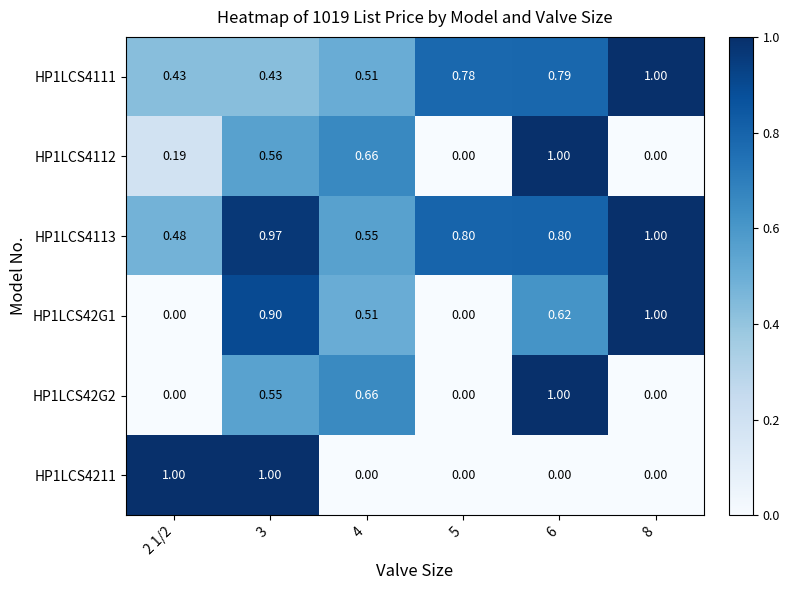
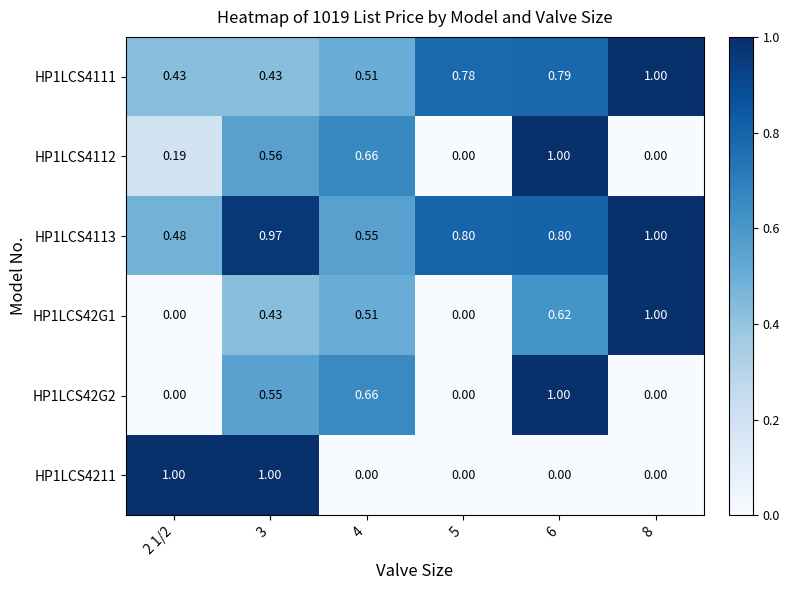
  {
    "HP1LCS4111": {
      "2 1/2": 0.43,
      "3": 0.43,
      "4": 0.51,
      "5": 0.78,
      "6": 0.79,
      "8": 1.00
    },
    "HP1LCS4112": {
      "2 1/2": 0.19,
      "3": 0.56,
      "4": 0.66,
      "5": 0.00,
      "6": 1.00,
      "8": 0.00
    },
    "HP1LCS4113": {
      "2 1/2": 0.48,
      "3": 0.97,
      "4": 0.55,
      "5": 0.80,
      "6": 0.80,
      "8": 1.00
    },
    "HP1LCS42G1": {
      "2 1/2": 0.00,
-     "3": 0.90,
+     "3": 0.43,
      "4": 0.51,
      "5": 0.00,
      "6": 0.62,
      "8": 1.00
    },
    "HP1LCS42G2": {
      "2 1/2": 0.00,
      "3": 0.55,
      "4": 0.66,
      "5": 0.00,
      "6": 1.00,
      "8": 0.00
    },
    "HP1LCS4211": {
      "2 1/2": 1.00,
      "3": 1.00,
      "4": 0.00,
      "5": 0.00,
      "6": 0.00,
      "8": 0.00
    }
  }
